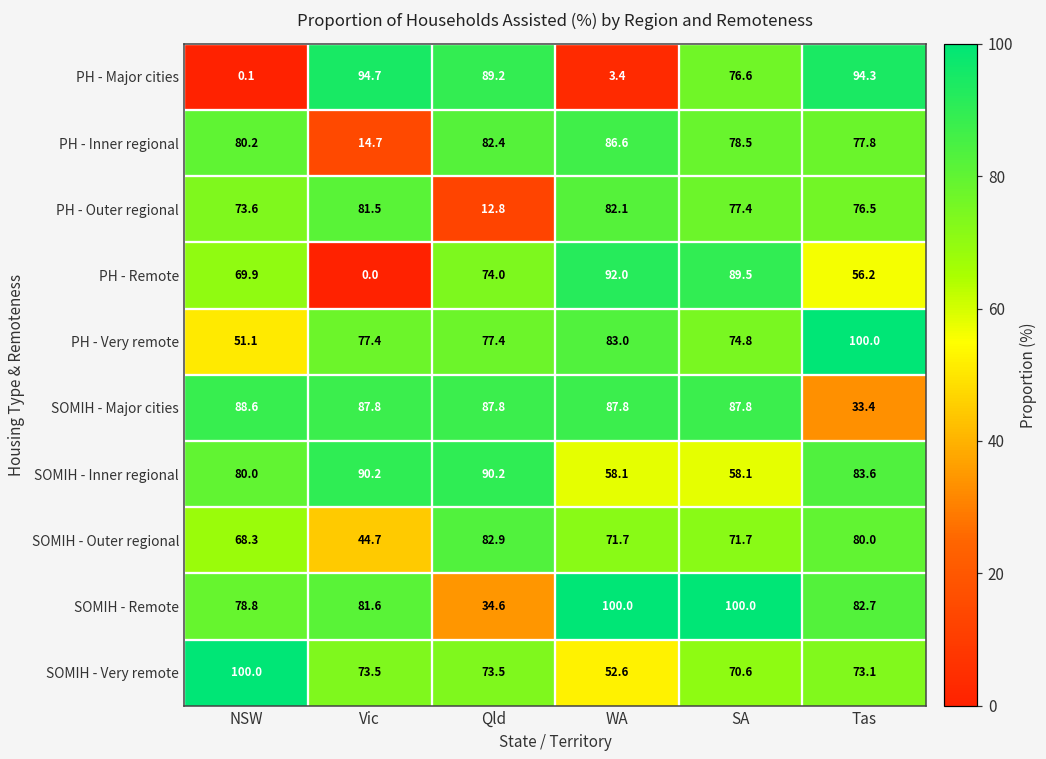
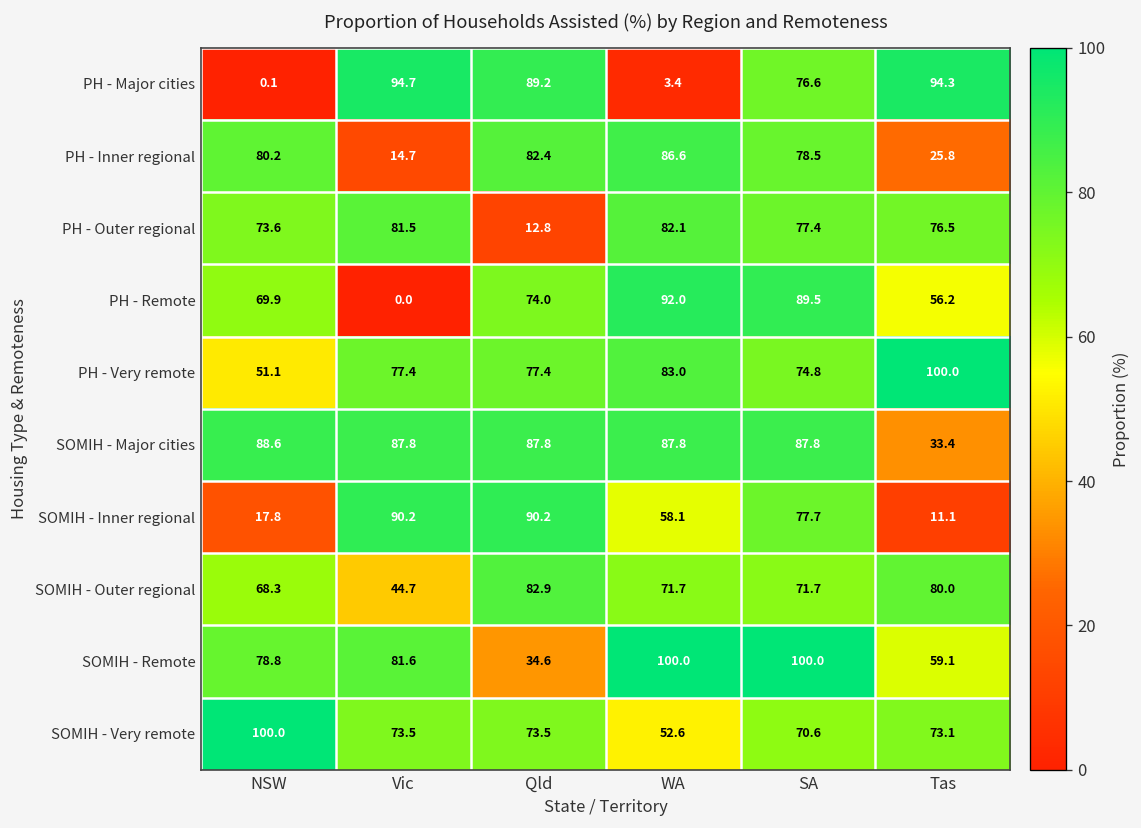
  {
    "PH - Major cities": {
      "NSW": 0.1,
      "Vic": 94.7,
      "Qld": 89.2,
      "WA": 3.4,
      "SA": 76.6,
      "Tas": 94.3
    },
    "PH - Inner regional": {
      "NSW": 80.2,
      "Vic": 14.7,
      "Qld": 82.4,
      "WA": 86.6,
      "SA": 78.5,
-     "Tas": 77.8
+     "Tas": 25.8
    },
    "PH - Outer regional": {
      "NSW": 73.6,
      "Vic": 81.5,
      "Qld": 12.8,
      "WA": 82.1,
      "SA": 77.4,
      "Tas": 76.5
    },
    "PH - Remote": {
      "NSW": 69.9,
      "Vic": 0.0,
      "Qld": 74.0,
      "WA": 92.0,
      "SA": 89.5,
      "Tas": 56.2
    },
    "PH - Very remote": {
      "NSW": 51.1,
      "Vic": 77.4,
      "Qld": 77.4,
      "WA": 83.0,
      "SA": 74.8,
      "Tas": 100.0
    },
    "SOMIH - Major cities": {
      "NSW": 88.6,
      "Vic": 87.8,
      "Qld": 87.8,
      "WA": 87.8,
      "SA": 87.8,
      "Tas": 33.4
    },
    "SOMIH - Inner regional": {
-     "NSW": 80.0,
+     "NSW": 17.8,
      "Vic": 90.2,
      "Qld": 90.2,
      "WA": 58.1,
-     "SA": 58.1,
-     "Tas": 83.6
+     "SA": 77.7,
+     "Tas": 11.1
    },
    "SOMIH - Outer regional": {
      "NSW": 68.3,
      "Vic": 44.7,
      "Qld": 82.9,
      "WA": 71.7,
      "SA": 71.7,
      "Tas": 80.0
    },
    "SOMIH - Remote": {
      "NSW": 78.8,
      "Vic": 81.6,
      "Qld": 34.6,
      "WA": 100.0,
      "SA": 100.0,
-     "Tas": 82.7
+     "Tas": 59.1
    },
    "SOMIH - Very remote": {
      "NSW": 100.0,
      "Vic": 73.5,
      "Qld": 73.5,
      "WA": 52.6,
      "SA": 70.6,
      "Tas": 73.1
    }
  }
